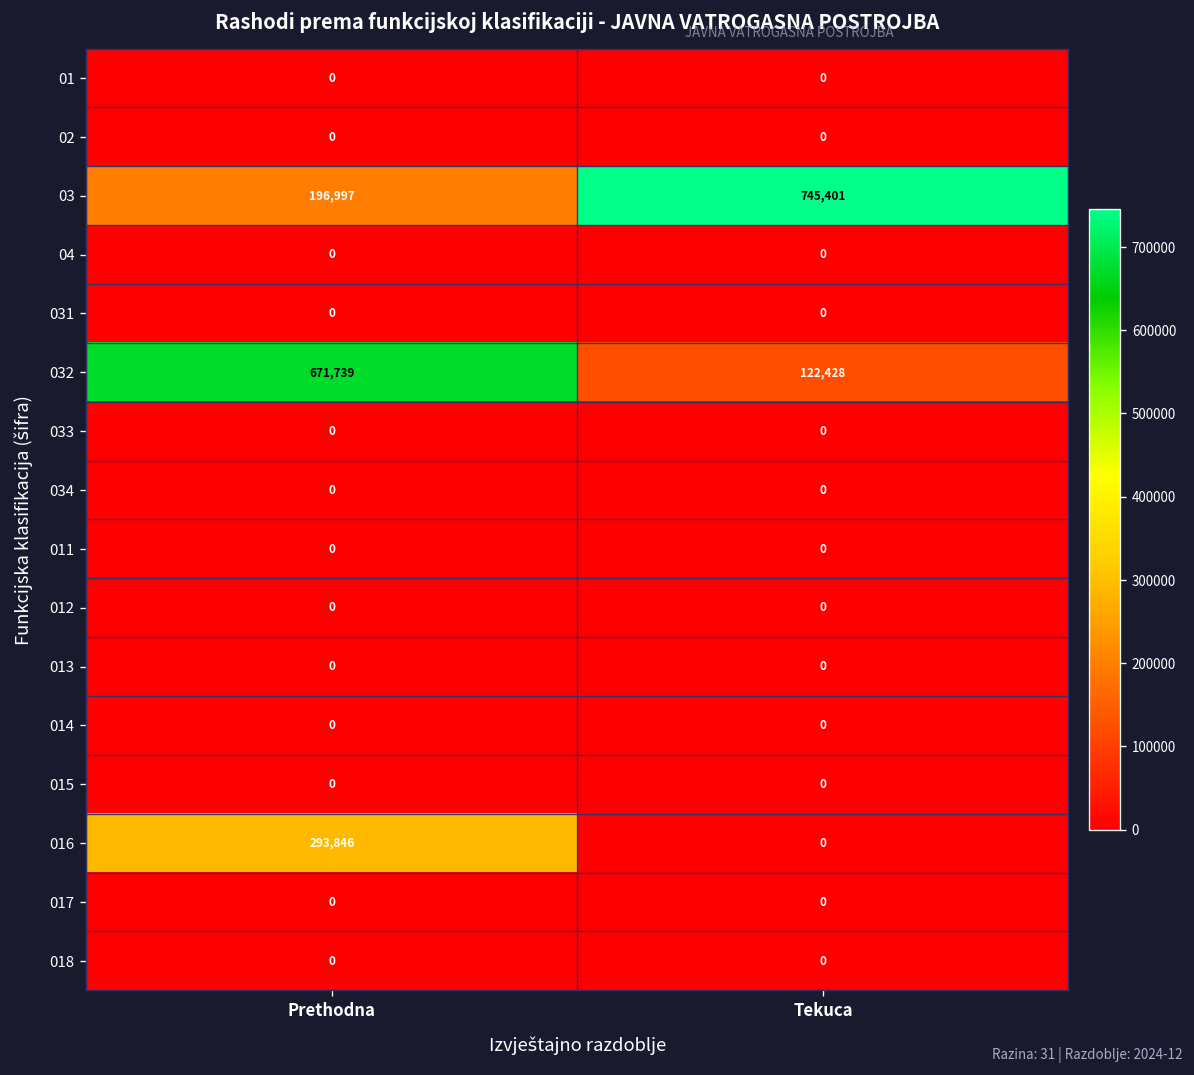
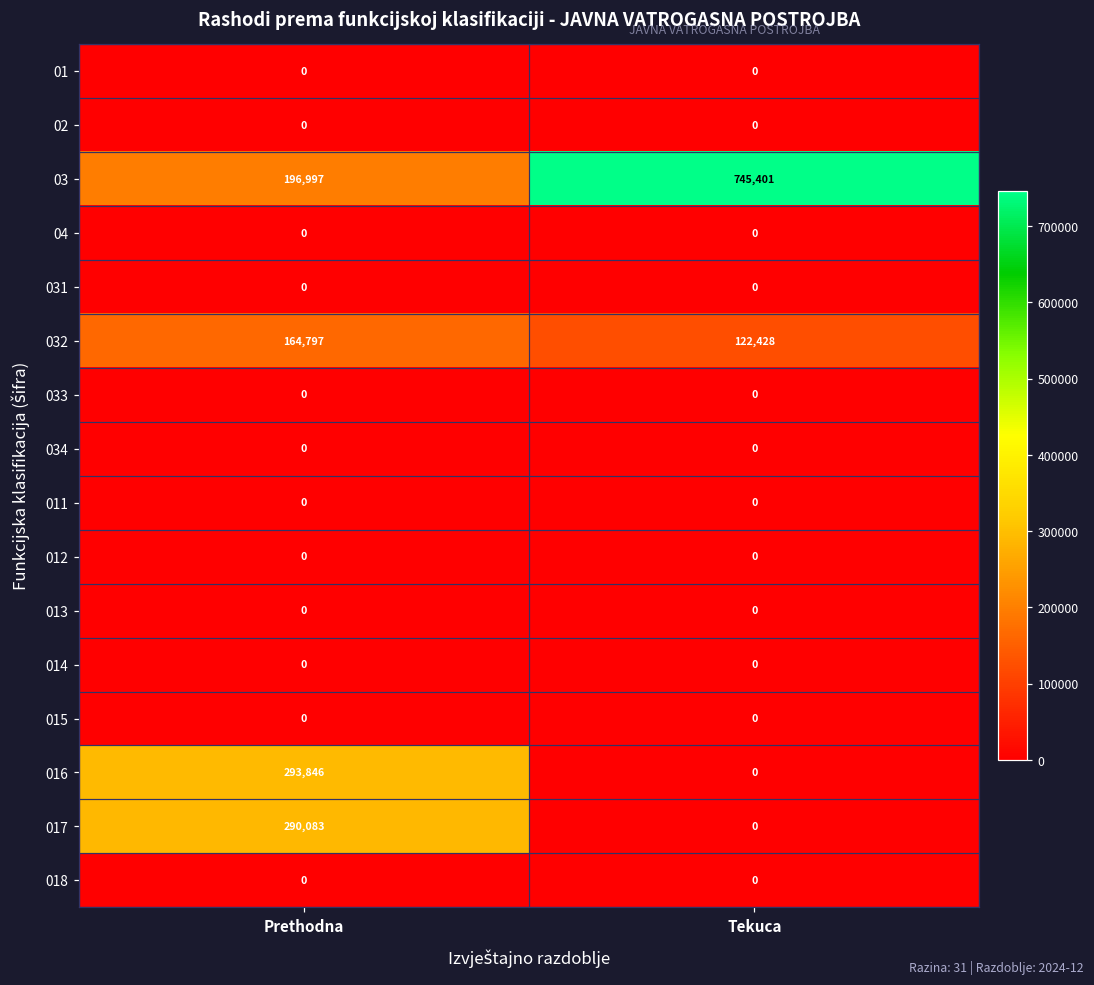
  {
    "01": {
      "Prethodna": "0",
      "Tekuca": "0"
    },
    "02": {
      "Prethodna": "0",
      "Tekuca": "0"
    },
    "03": {
      "Prethodna": "196,997",
      "Tekuca": "745,401"
    },
    "04": {
      "Prethodna": "0",
      "Tekuca": "0"
    },
    "031": {
      "Prethodna": "0",
      "Tekuca": "0"
    },
    "032": {
-     "Prethodna": "671,739",
+     "Prethodna": "164,797",
      "Tekuca": "122,428"
    },
    "033": {
      "Prethodna": "0",
      "Tekuca": "0"
    },
    "034": {
      "Prethodna": "0",
      "Tekuca": "0"
    },
    "011": {
      "Prethodna": "0",
      "Tekuca": "0"
    },
    "012": {
      "Prethodna": "0",
      "Tekuca": "0"
    },
    "013": {
      "Prethodna": "0",
      "Tekuca": "0"
    },
    "014": {
      "Prethodna": "0",
      "Tekuca": "0"
    },
    "015": {
      "Prethodna": "0",
      "Tekuca": "0"
    },
    "016": {
      "Prethodna": "293,846",
      "Tekuca": "0"
    },
    "017": {
-     "Prethodna": "0",
+     "Prethodna": "290,083",
      "Tekuca": "0"
    },
    "018": {
      "Prethodna": "0",
      "Tekuca": "0"
    }
  }
